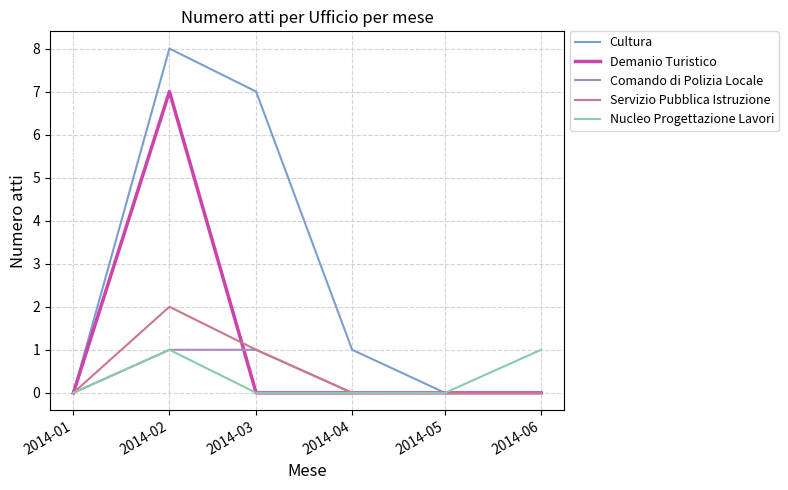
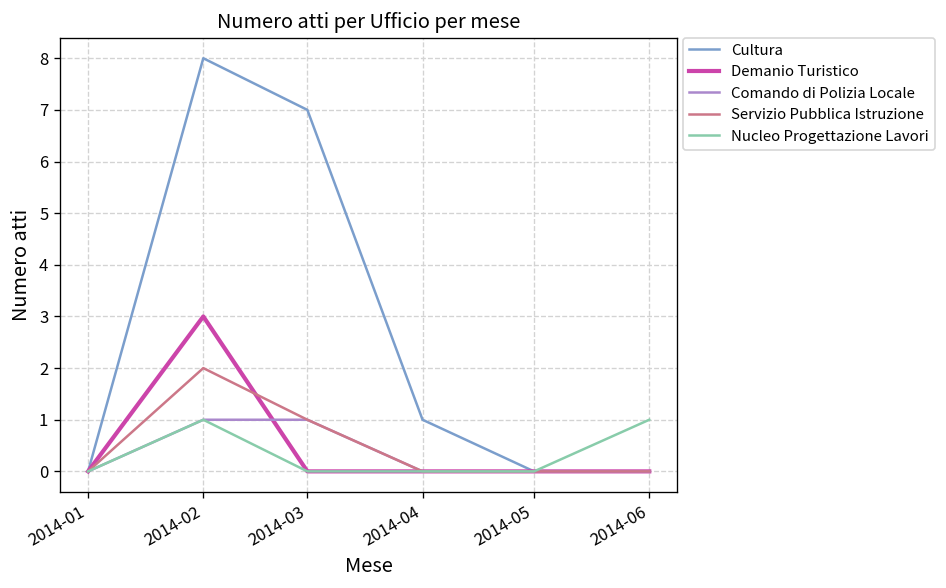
  {
    "Demanio Turistico": {
-     "2014-02": 7
+     "2014-02": 3
    },
    "Servizio Pubblica Istruzione": {
      "2014-02": 2
    }
  }
